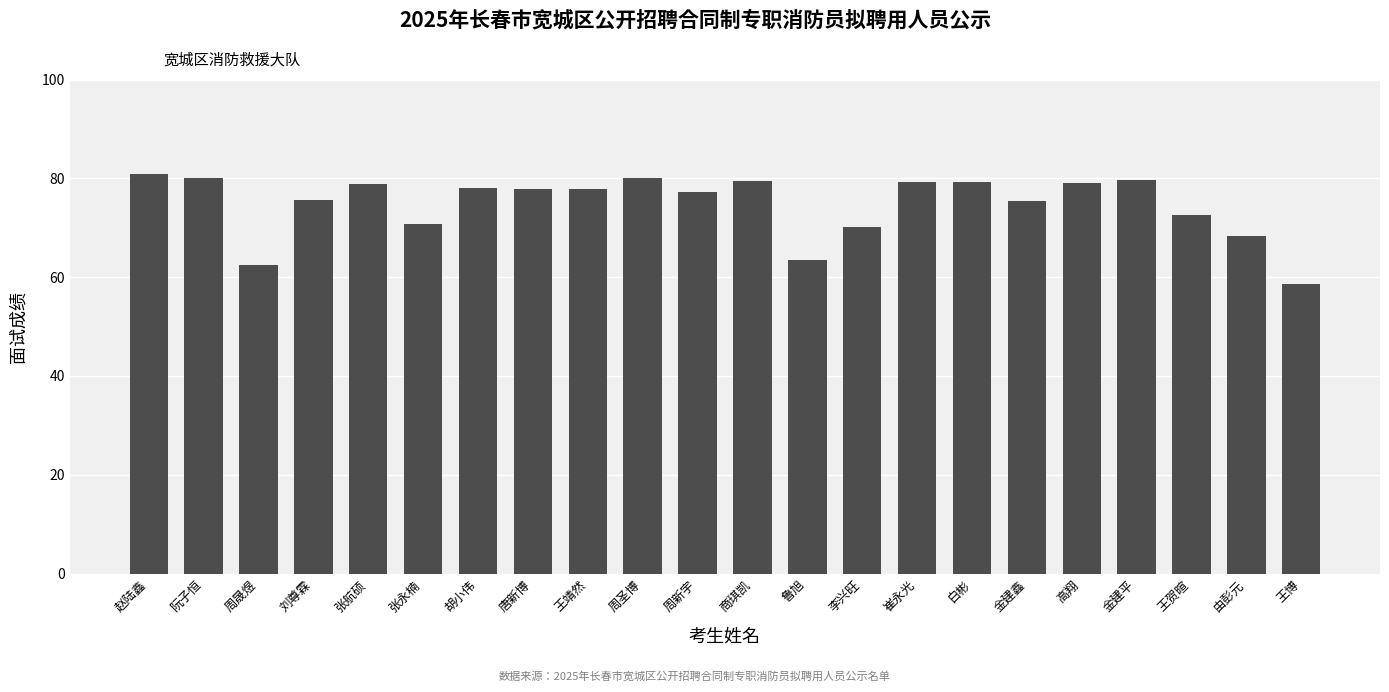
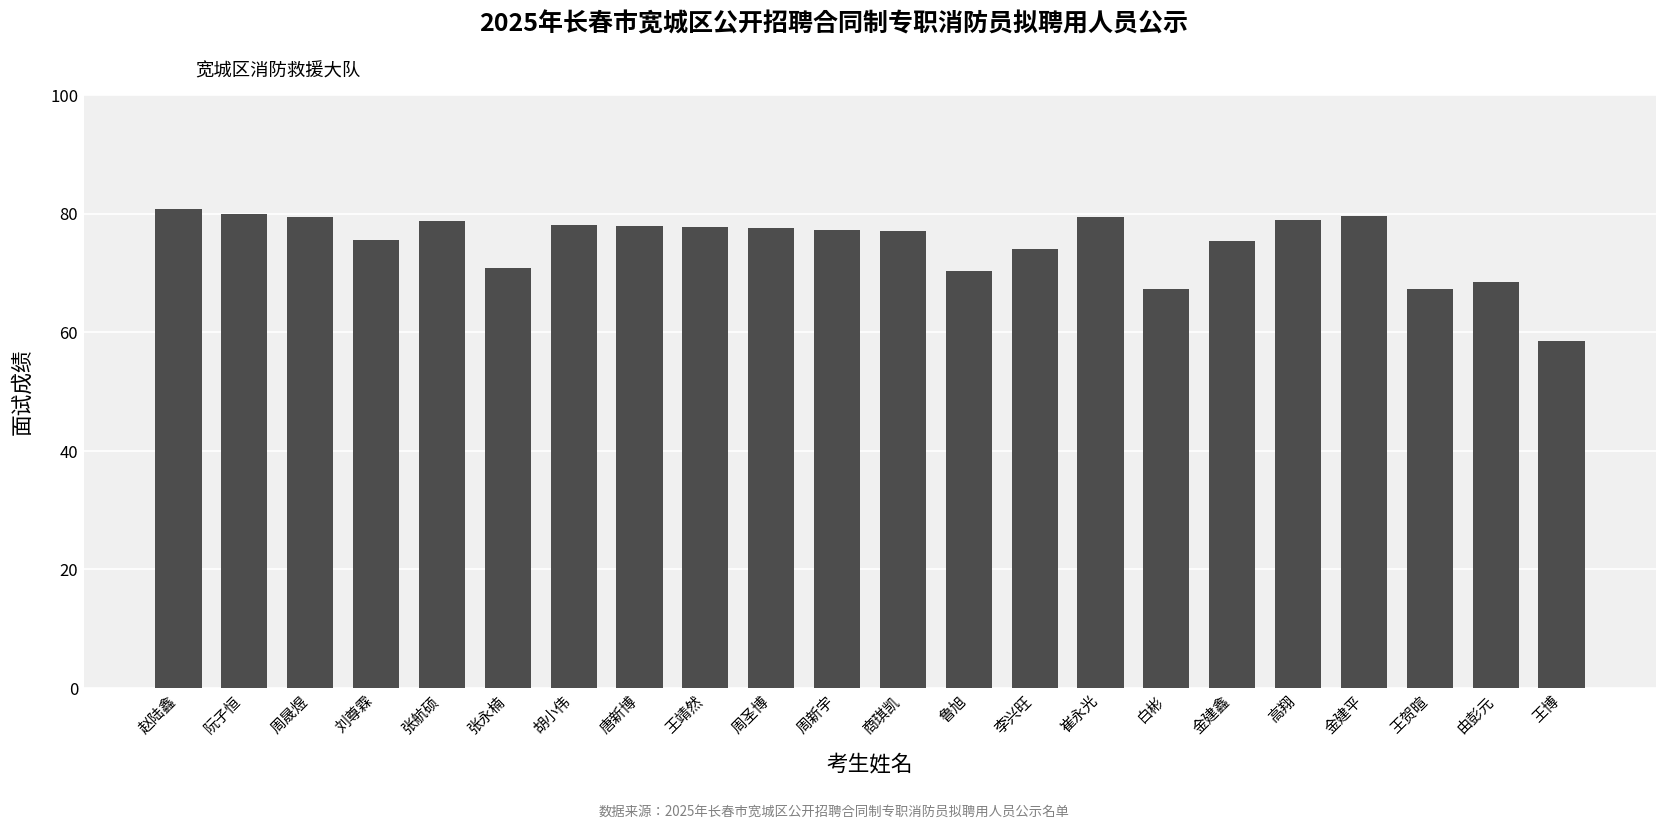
  {
    "赵陆鑫": 81,
    "阮子恒": 80,
-   "周晟煜": 63,
+   "周晟煜": 79,
    "刘尊霖": 76,
    "张航硕": 79,
    "张永楠": 71,
    "胡小伟": 78,
    "唐新博": 78,
    "王靖然": 78,
-   "周圣博": 80,
+   "周圣博": 78,
    "周新宇": 77,
-   "商琪凯": 80,
-   "鲁旭": 63,
-   "李兴旺": 70,
+   "商琪凯": 77,
+   "鲁旭": 70,
+   "李兴旺": 74,
    "崔永光": 79,
-   "白彬": 79,
+   "白彬": 67,
    "金建鑫": 75,
    "高翔": 79,
    "金建平": 80,
-   "王贺暄": 73,
+   "王贺暄": 67,
    "由彭元": 68,
    "王博": 59
  }
